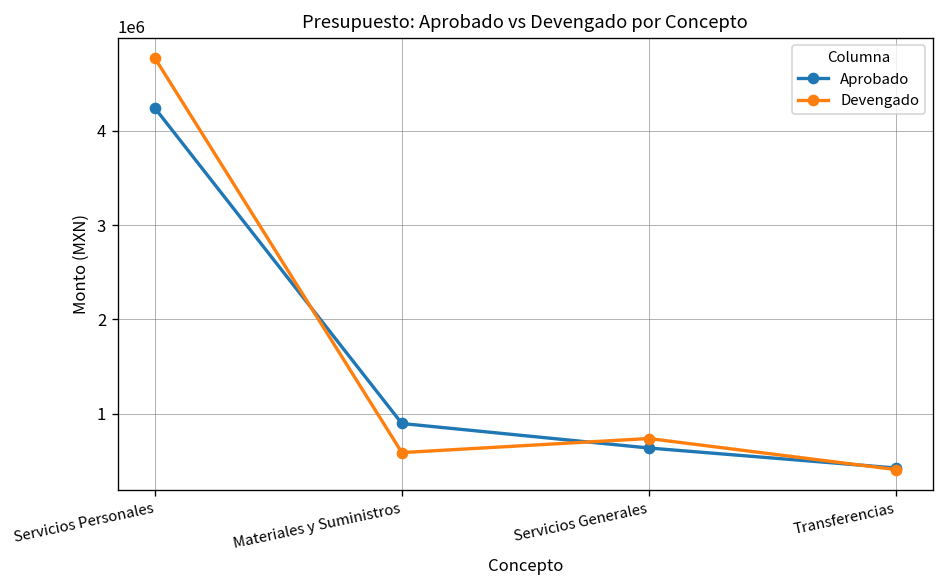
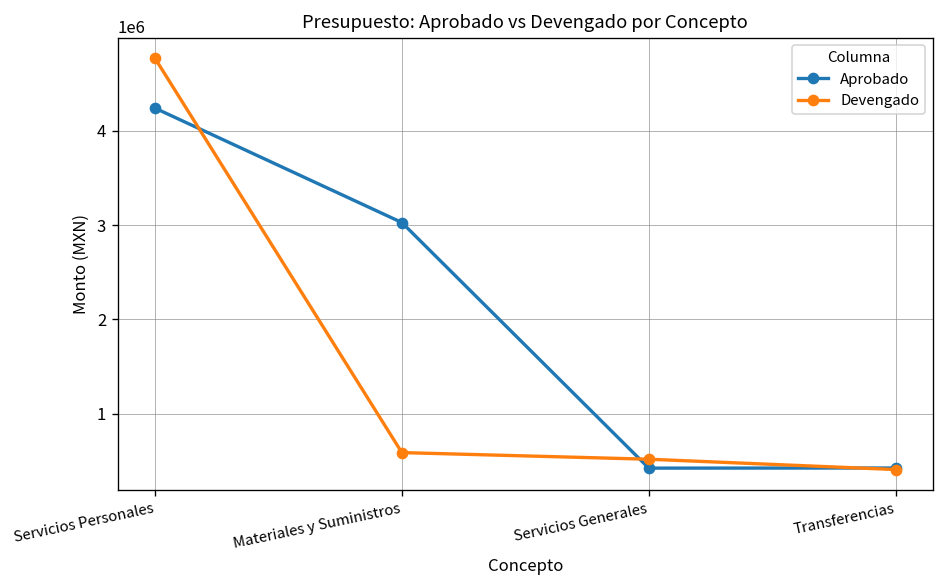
  {
    "Aprobado": {
      "Servicios Personales": 4200000,
-     "Materiales y Suministros": 900000,
-     "Servicios Generales": 600000
+     "Materiales y Suministros": 3000000,
+     "Servicios Generales": 400000
    },
    "Devengado": {
      "Servicios Personales": 4800000,
      "Materiales y Suministros": 600000,
-     "Servicios Generales": 700000
+     "Servicios Generales": 500000
    }
  }
